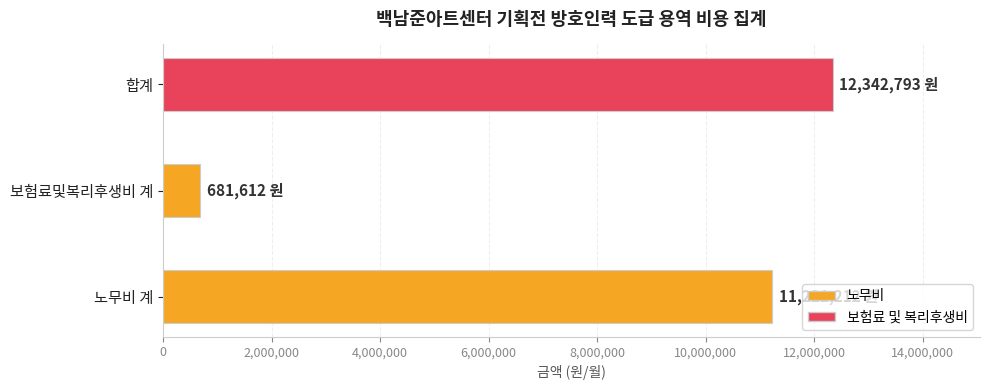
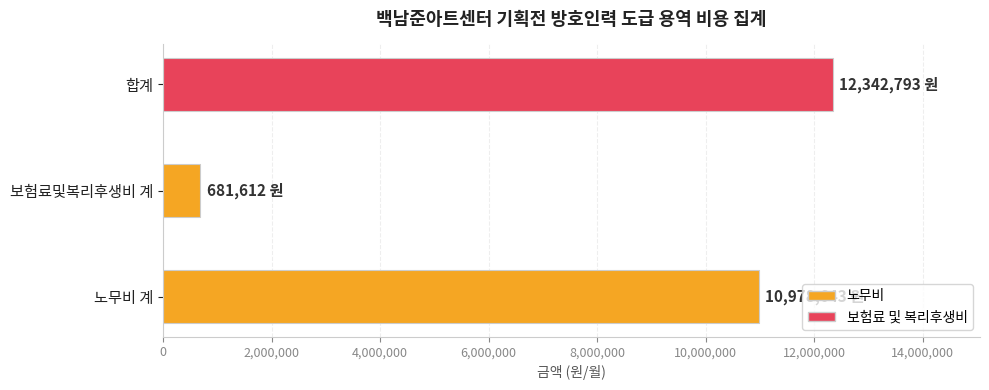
  {
-   "노무비 계": "11,200,000"
+   "노무비 계": "11,000,000"
  }
